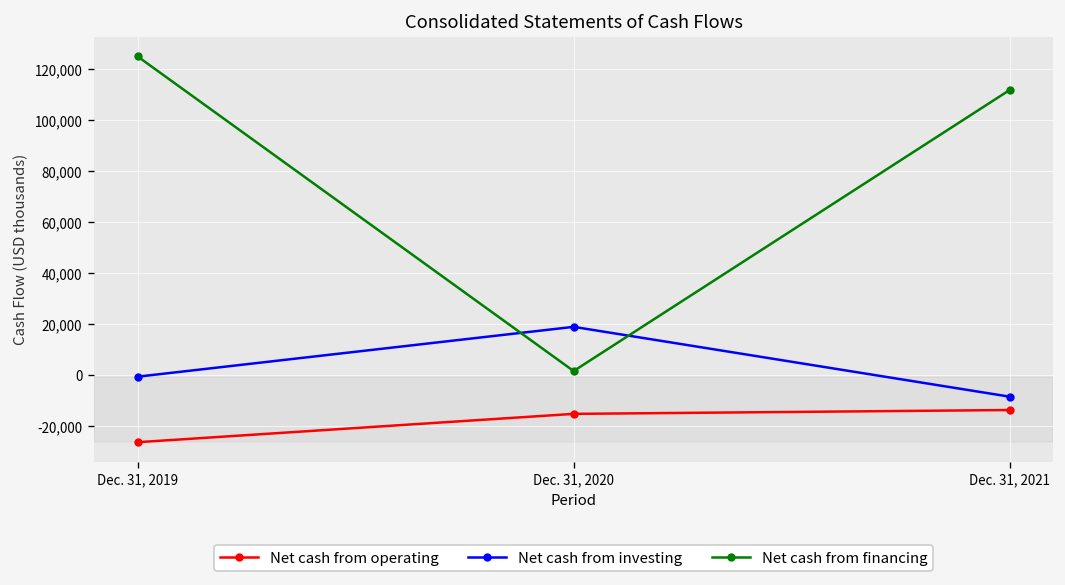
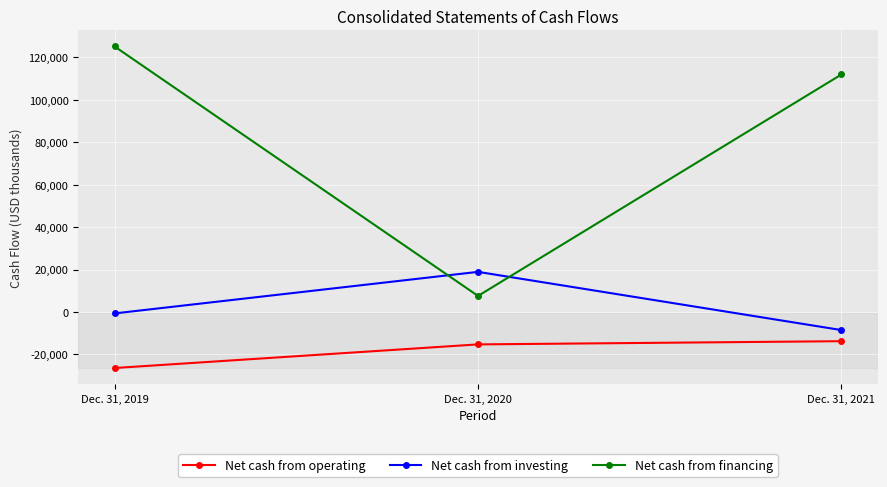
  {
    "Net cash from operating": {
      "Dec. 31, 2019": "-26,000",
      "Dec. 31, 2020": "-15,000",
      "Dec. 31, 2021": "-14,000"
    },
    "Net cash from investing": {
      "Dec. 31, 2019": "-1,000",
      "Dec. 31, 2020": "19,000",
      "Dec. 31, 2021": "-9,000"
    },
    "Net cash from financing": {
      "Dec. 31, 2019": "125,000",
-     "Dec. 31, 2020": "2,000",
+     "Dec. 31, 2020": "8,000",
      "Dec. 31, 2021": "112,000"
    }
  }
